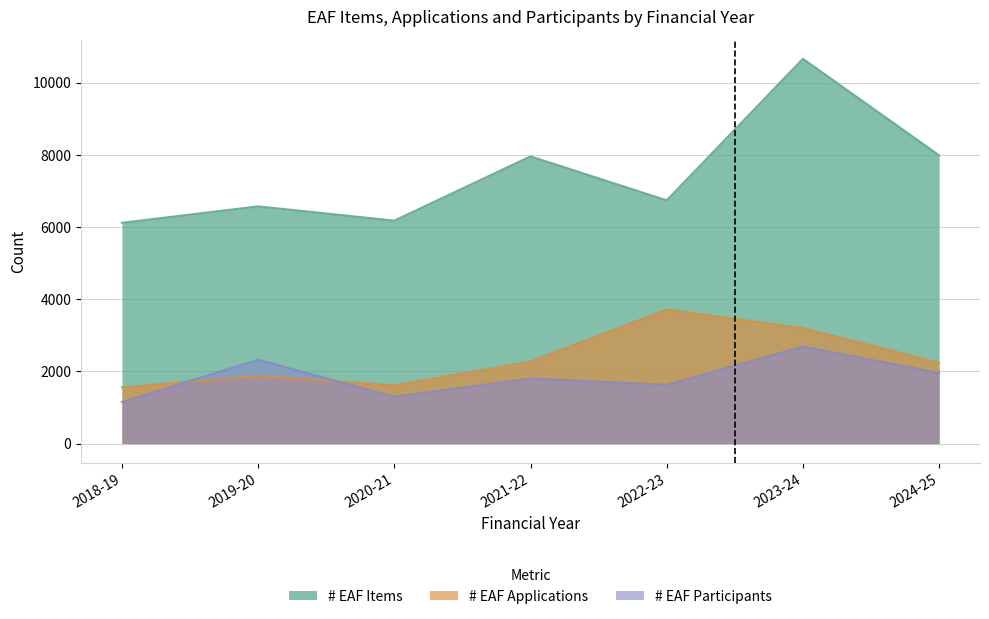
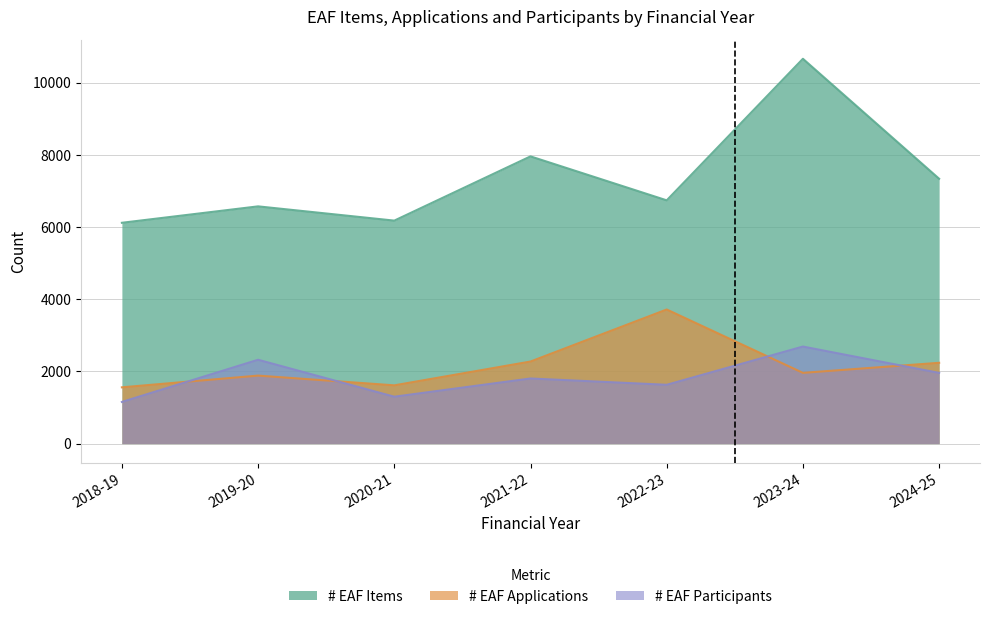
  {
    "# EAF Items": {
      "2018-19": 6100,
      "2019-20": 6600,
      "2020-21": 6200,
      "2021-22": 8000,
      "2022-23": 6700,
      "2023-24": 10700,
-     "2024-25": 8000
+     "2024-25": 7300
    },
    "# EAF Applications": {
      "2018-19": 1600,
      "2019-20": 1900,
      "2020-21": 1600,
      "2021-22": 2300,
      "2022-23": 3700,
-     "2023-24": 3200,
+     "2023-24": 2000,
      "2024-25": 2200
    },
    "# EAF Participants": {
      "2018-19": 1200,
      "2019-20": 2300,
      "2020-21": 1300,
      "2021-22": 1800,
      "2022-23": 1600,
      "2023-24": 2700,
      "2024-25": 2000
    }
  }
